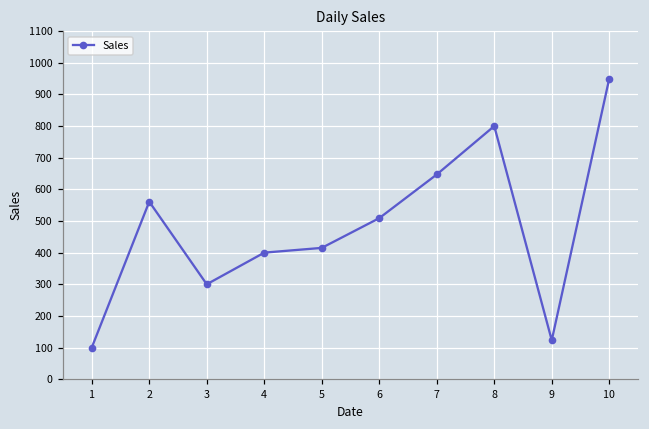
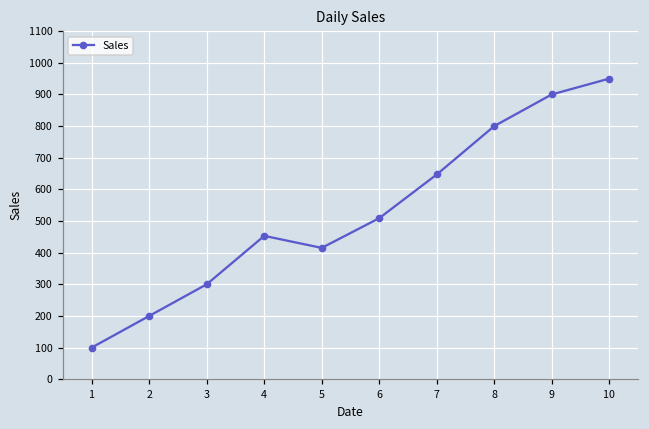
  {
    "1": 100,
-   "2": 560,
+   "2": 200,
    "3": 300,
-   "4": 400,
+   "4": 450,
    "5": 420,
    "6": 510,
    "7": 650,
    "8": 800,
-   "9": 120,
+   "9": 900,
    "10": 950
  }
